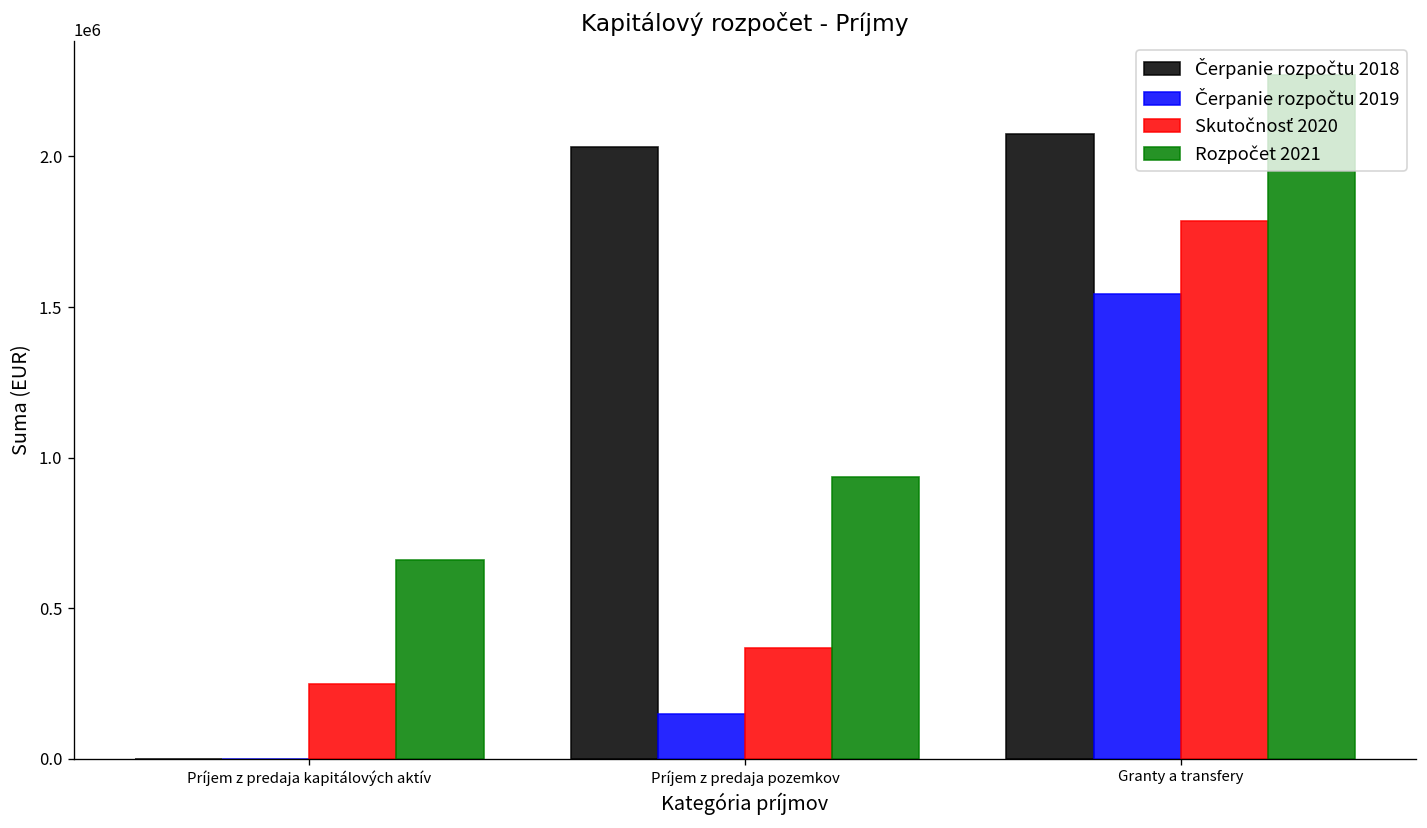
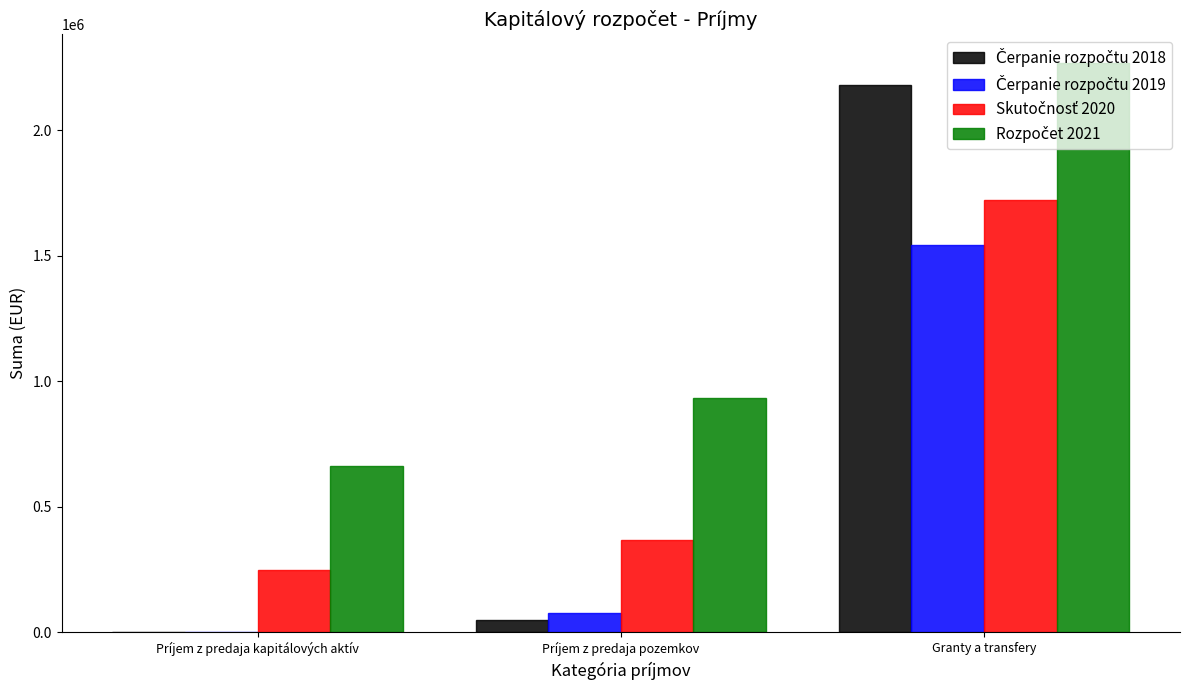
  {
    "Čerpanie rozpočtu 2018": {
      "Príjem z predaja kapitálových aktív": 0,
-     "Príjem z predaja pozemkov": 2030000,
-     "Granty a transfery": 2080000
+     "Príjem z predaja pozemkov": 50000,
+     "Granty a transfery": 2180000
    },
    "Čerpanie rozpočtu 2019": {
      "Príjem z predaja kapitálových aktív": 0,
-     "Príjem z predaja pozemkov": 150000,
+     "Príjem z predaja pozemkov": 80000,
      "Granty a transfery": 1540000
    },
    "Skutočnosť 2020": {
      "Príjem z predaja kapitálových aktív": 250000,
      "Príjem z predaja pozemkov": 370000,
-     "Granty a transfery": 1780000
+     "Granty a transfery": 1720000
    },
    "Rozpočet 2021": {
      "Príjem z predaja kapitálových aktív": 660000,
      "Príjem z predaja pozemkov": 930000
    }
  }
